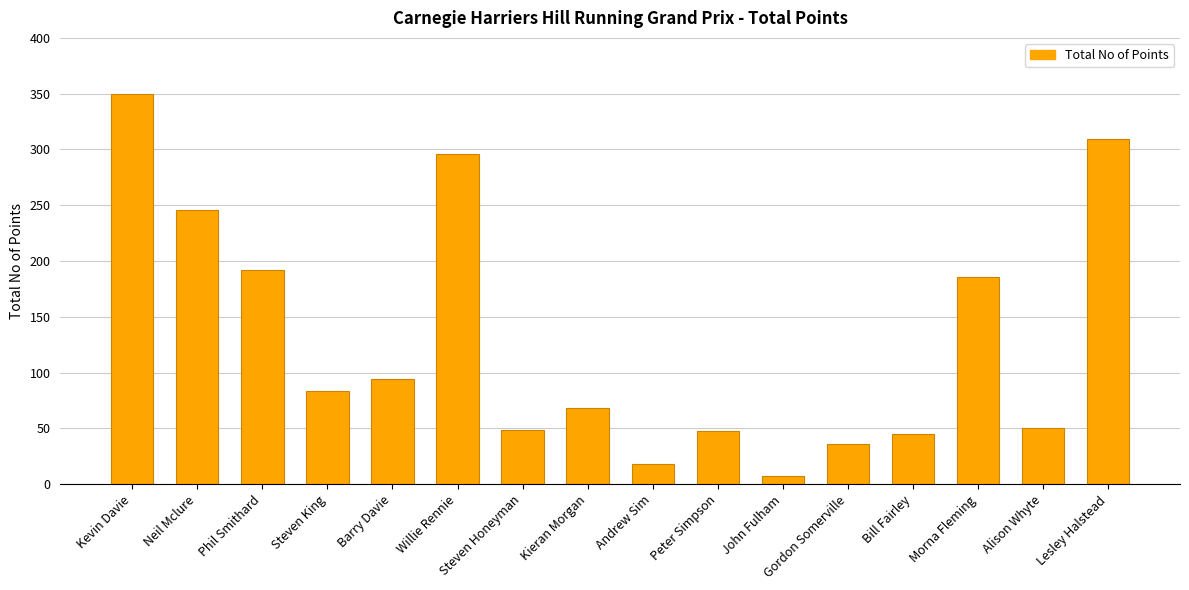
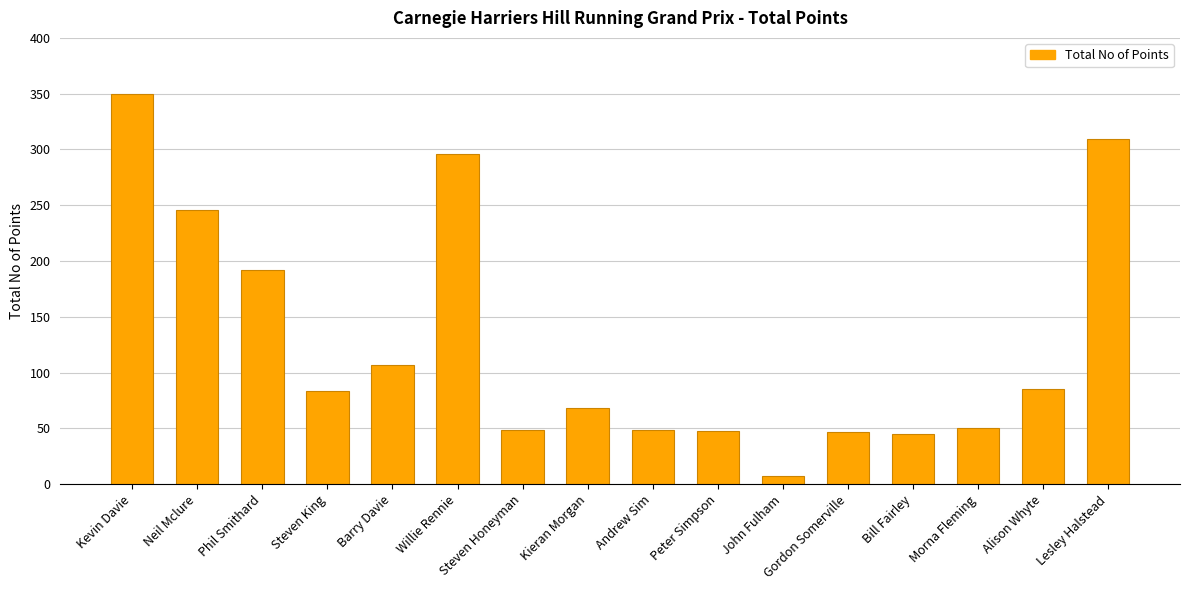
  {
    "Kevin Davie": 350,
    "Neil Mclure": 246,
    "Phil Smithard": 192,
    "Steven King": 84,
-   "Barry Davie": 94,
+   "Barry Davie": 107,
    "Willie Rennie": 296,
    "Steven Honeyman": 49,
    "Kieran Morgan": 68,
-   "Andrew Sim": 18,
+   "Andrew Sim": 49,
    "Peter Simpson": 48,
    "John Fulham": 7,
-   "Gordon Somerville": 36,
+   "Gordon Somerville": 47,
    "Bill Fairley": 45,
-   "Morna Fleming": 186,
-   "Alison Whyte": 50,
+   "Morna Fleming": 50,
+   "Alison Whyte": 85,
    "Lesley Halstead": 309
  }
